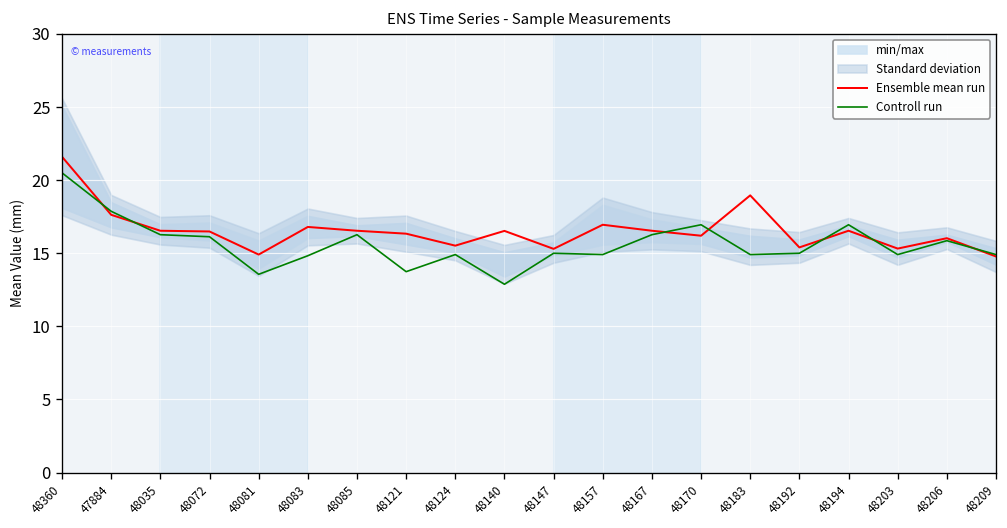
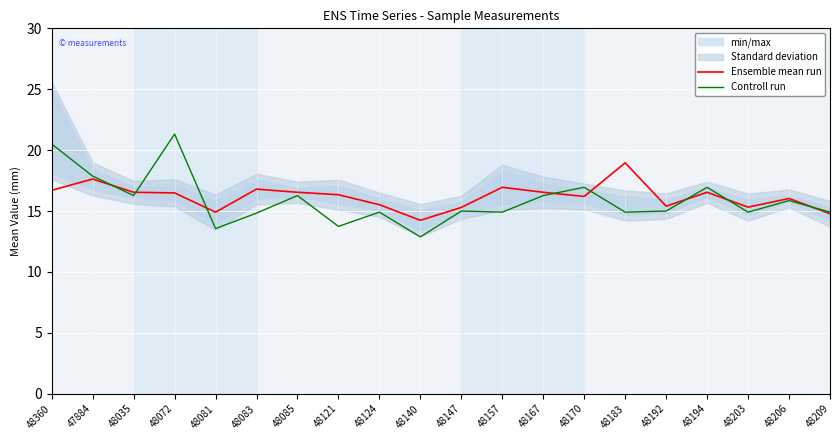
  {
    "Ensemble mean run": {
-     "48360": 21.6,
+     "48360": 16.7,
      "47884": 17.6,
      "48035": 16.5,
      "48072": 16.5,
      "48081": 14.9,
      "48083": 16.8,
      "48085": 16.5,
      "48121": 16.3,
      "48124": 15.5,
-     "48140": 16.5,
+     "48140": 14.2,
      "48147": 15.3,
      "48157": 17.0,
      "48167": 16.5,
      "48170": 16.2,
      "48183": 19.0,
      "48192": 15.4,
      "48194": 16.5,
      "48203": 15.3
    },
    "Controll run": {
      "48360": 20.5,
      "47884": 17.9,
      "48035": 16.3,
-     "48072": 16.1,
+     "48072": 21.3,
      "48081": 13.6,
      "48083": 14.8,
      "48085": 16.3,
      "48121": 13.7,
      "48124": 14.9,
      "48140": 12.9,
      "48147": 15.0,
      "48157": 14.9,
      "48167": 16.3,
      "48183": 14.9,
      "48192": 15.0,
      "48203": 14.9
    }
  }
